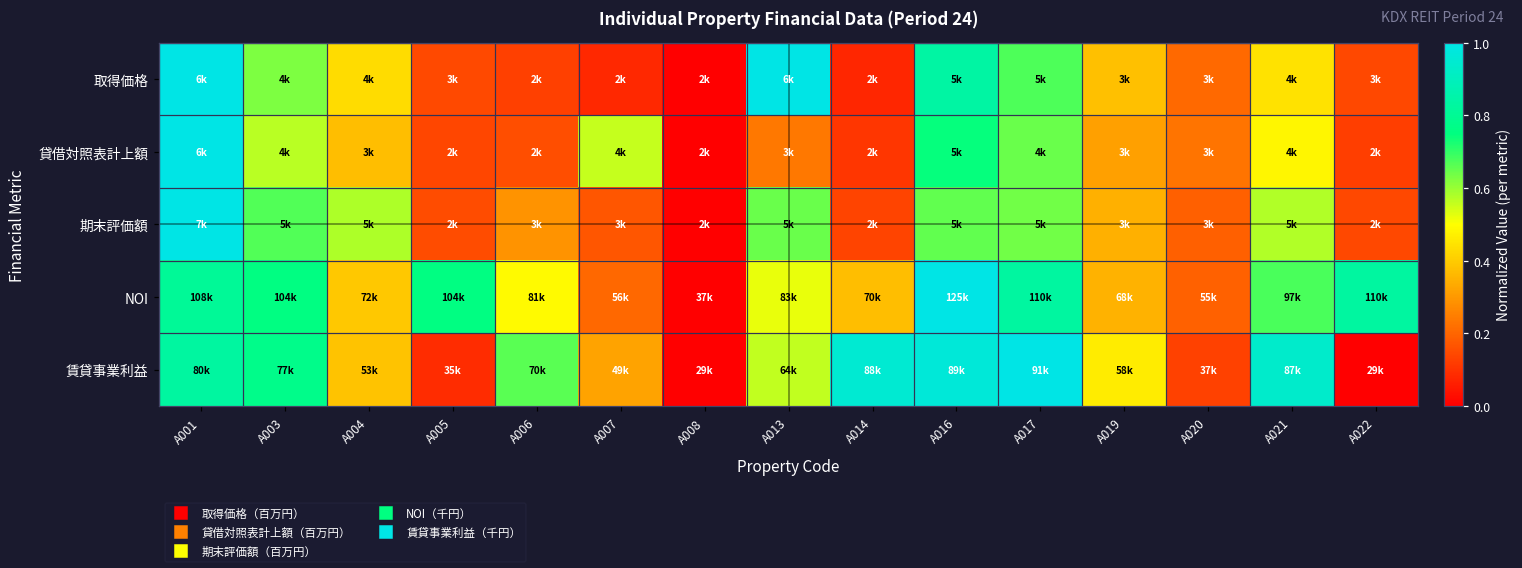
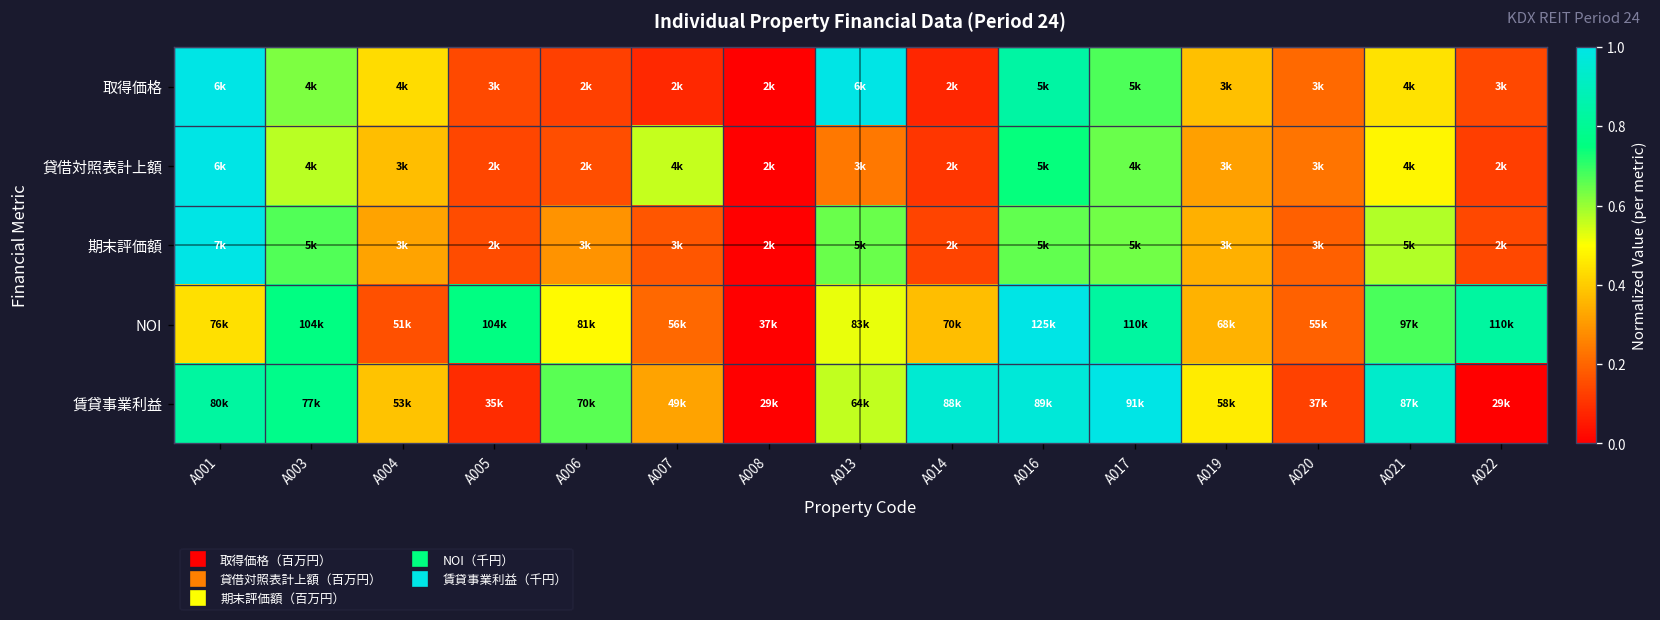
  {
    "取得価格": {
      "A001": "6k",
      "A003": "4k",
      "A004": "4k",
      "A005": "3k",
      "A006": "2k",
      "A007": "2k",
      "A008": "2k",
      "A013": "6k",
      "A014": "2k",
      "A016": "5k",
      "A017": "5k",
      "A019": "3k",
      "A020": "3k",
      "A021": "4k",
      "A022": "3k"
    },
    "貸借対照表計上額": {
      "A001": "6k",
      "A003": "4k",
      "A004": "3k",
      "A005": "2k",
      "A006": "2k",
      "A007": "4k",
      "A008": "2k",
      "A013": "3k",
      "A014": "2k",
      "A016": "5k",
      "A017": "4k",
      "A019": "3k",
      "A020": "3k",
      "A021": "4k",
      "A022": "2k"
    },
    "期末評価額": {
      "A001": "7k",
      "A003": "5k",
-     "A004": "5k",
+     "A004": "3k",
      "A005": "2k",
      "A006": "3k",
      "A007": "3k",
      "A008": "2k",
      "A013": "5k",
      "A014": "2k",
      "A016": "5k",
      "A017": "5k",
      "A019": "3k",
      "A020": "3k",
      "A021": "5k",
      "A022": "2k"
    },
    "NOI": {
-     "A001": "108k",
+     "A001": "76k",
      "A003": "104k",
-     "A004": "72k",
+     "A004": "51k",
      "A005": "104k",
      "A006": "81k",
      "A007": "56k",
      "A008": "37k",
      "A013": "83k",
      "A014": "70k",
      "A016": "125k",
      "A017": "110k",
      "A019": "68k",
      "A020": "55k",
      "A021": "97k",
      "A022": "110k"
    },
    "賃貸事業利益": {
      "A001": "80k",
      "A003": "77k",
      "A004": "53k",
      "A005": "35k",
      "A006": "70k",
      "A007": "49k",
      "A008": "29k",
      "A013": "64k",
      "A014": "88k",
      "A016": "89k",
      "A017": "91k",
      "A019": "58k",
      "A020": "37k",
      "A021": "87k",
      "A022": "29k"
    }
  }
